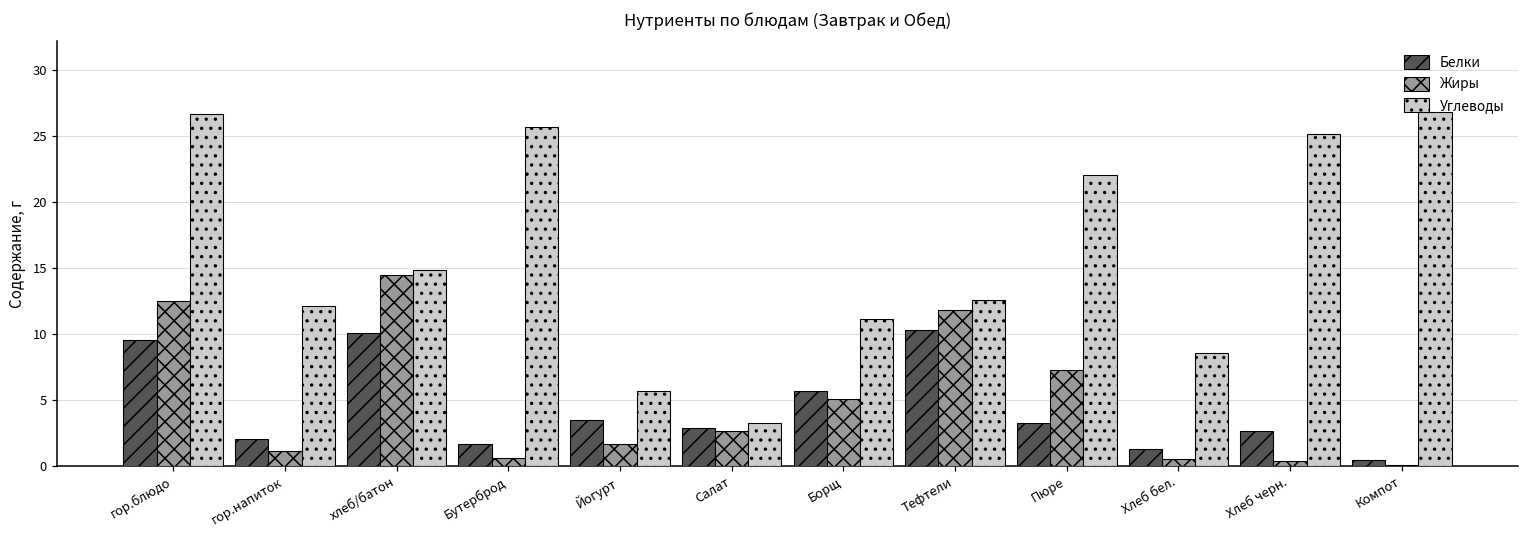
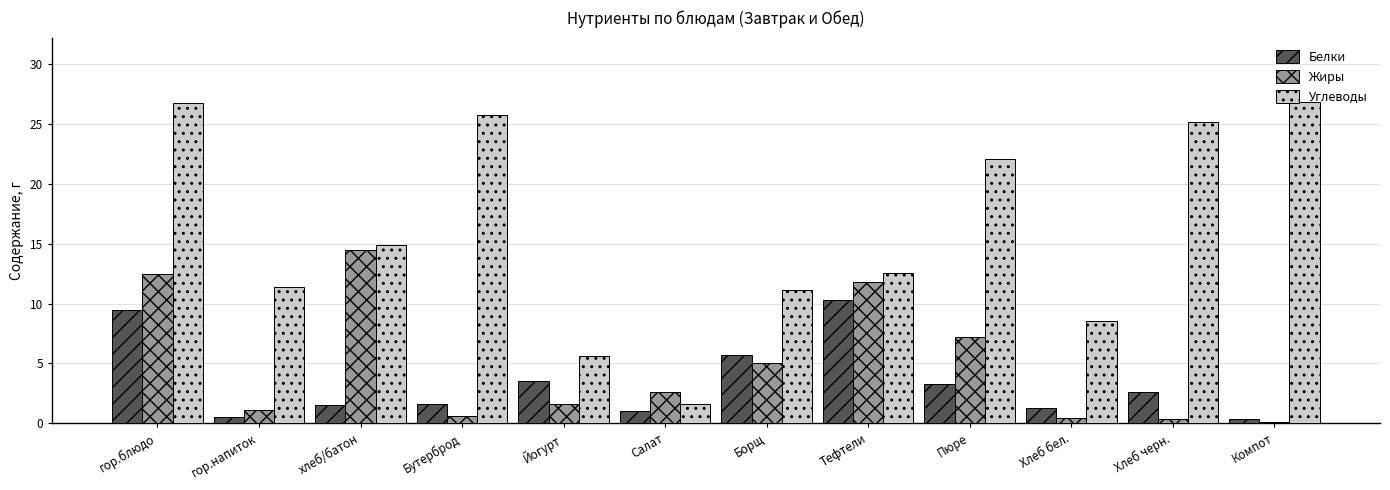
  {
    "Белки": {
      "гор.блюдо": 9.5,
-     "гор.напиток": 2.0,
-     "хлеб/батон": 10.1,
+     "гор.напиток": 0.5,
+     "хлеб/батон": 1.6,
      "Бутерброд": 1.6,
      "Йогурт": 3.5,
-     "Салат": 2.8,
+     "Салат": 1.1,
      "Борщ": 5.7,
      "Тефтели": 10.3,
      "Пюре": 3.3,
      "Хлеб бел.": 1.3,
      "Хлеб черн.": 2.7,
      "Компот": 0.4
    },
    "Жиры": {
      "гор.блюдо": 12.5,
      "гор.напиток": 1.1,
      "хлеб/батон": 14.4,
      "Бутерброд": 0.6,
      "Йогурт": 1.6,
      "Салат": 2.6,
      "Борщ": 5.1,
      "Тефтели": 11.8,
      "Пюре": 7.2,
      "Хлеб бел.": 0.5,
      "Хлеб черн.": 0.4
    },
    "Углеводы": {
      "гор.блюдо": 26.7,
-     "гор.напиток": 12.1,
+     "гор.напиток": 11.4,
      "хлеб/батон": 14.9,
      "Бутерброд": 25.7,
      "Йогурт": 5.6,
-     "Салат": 3.2,
+     "Салат": 1.6,
      "Борщ": 11.1,
      "Тефтели": 12.5,
      "Пюре": 22.1,
      "Хлеб бел.": 8.6,
      "Хлеб черн.": 25.1,
      "Компот": 26.8
    }
  }
